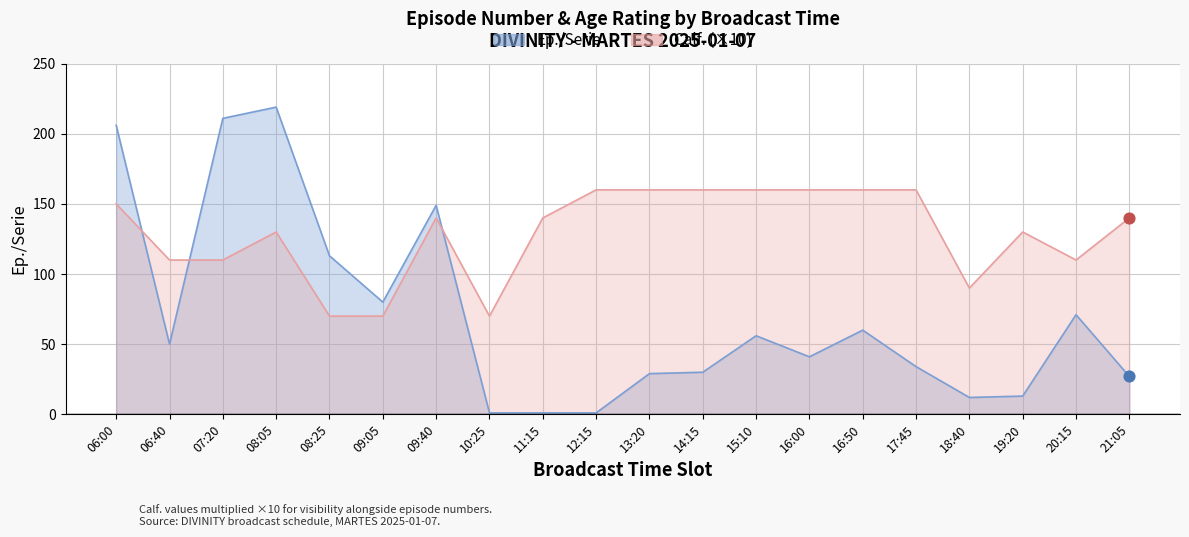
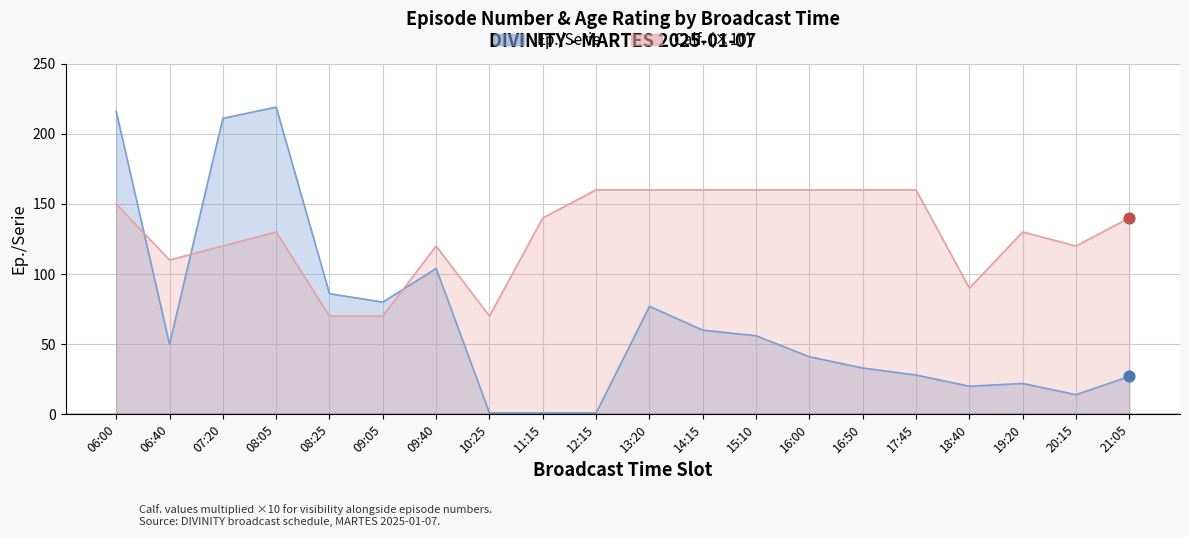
  {
    "Ep./Serie": {
-     "06:00": 206,
+     "06:00": 216,
      "06:40": 50,
      "07:20": 211,
      "08:05": 219,
-     "08:25": 113,
+     "08:25": 86,
      "09:05": 80,
-     "09:40": 149,
+     "09:40": 104,
      "10:25": 1,
      "11:15": 1,
      "12:15": 1,
-     "13:20": 29,
-     "14:15": 30,
+     "13:20": 77,
+     "14:15": 60,
      "15:10": 56,
      "16:00": 41,
-     "16:50": 60,
-     "17:45": 34,
-     "18:40": 12,
-     "19:20": 13,
-     "20:15": 71
+     "16:50": 33,
+     "17:45": 28,
+     "18:40": 20,
+     "19:20": 22,
+     "20:15": 14
    },
    "Calf. (×10)": {
      "06:00": 150,
      "06:40": 110,
-     "07:20": 110,
+     "07:20": 120,
      "08:05": 130,
      "08:25": 70,
      "09:05": 70,
-     "09:40": 140,
+     "09:40": 120,
      "10:25": 70,
      "11:15": 140,
      "12:15": 160,
      "13:20": 160,
      "14:15": 160,
      "15:10": 160,
      "16:00": 160,
      "16:50": 160,
      "17:45": 160,
      "18:40": 90,
      "19:20": 130,
-     "20:15": 110
+     "20:15": 120
    }
  }
